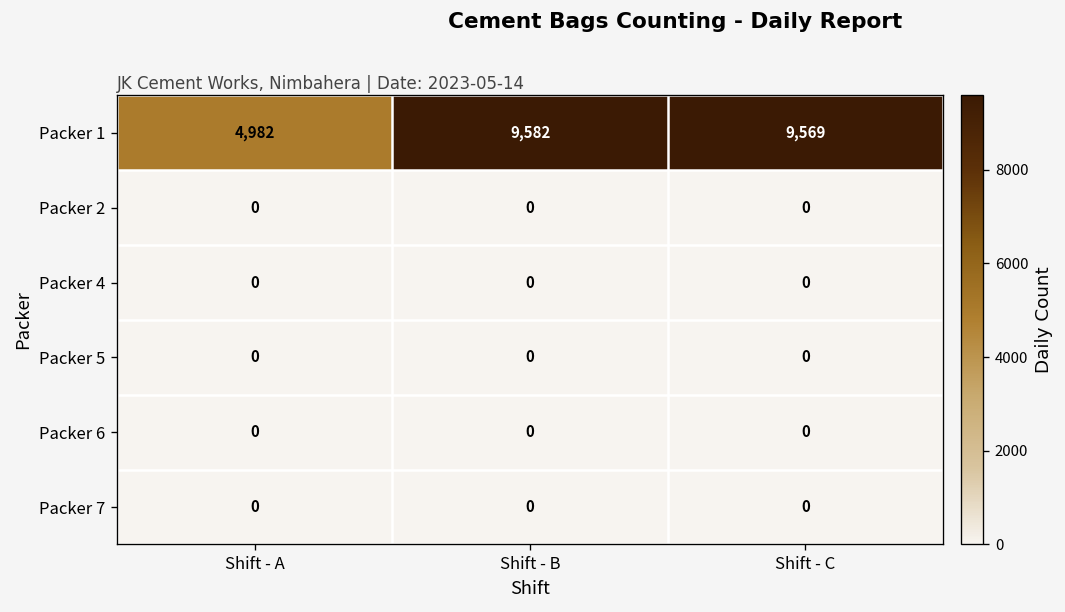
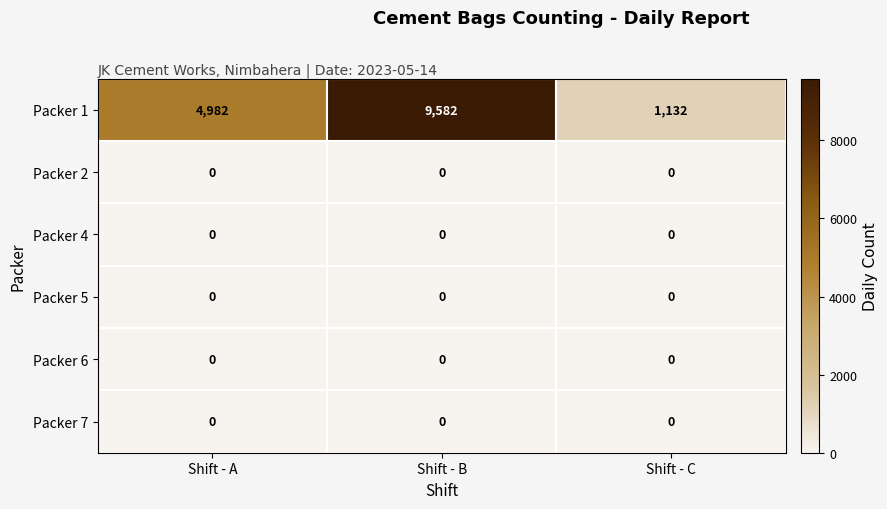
  {
    "Packer 1": {
      "Shift - A": "4,982",
      "Shift - B": "9,582",
-     "Shift - C": "9,569"
+     "Shift - C": "1,132"
    },
    "Packer 2": {
      "Shift - A": "0",
      "Shift - B": "0",
      "Shift - C": "0"
    },
    "Packer 4": {
      "Shift - A": "0",
      "Shift - B": "0",
      "Shift - C": "0"
    },
    "Packer 5": {
      "Shift - A": "0",
      "Shift - B": "0",
      "Shift - C": "0"
    },
    "Packer 6": {
      "Shift - A": "0",
      "Shift - B": "0",
      "Shift - C": "0"
    },
    "Packer 7": {
      "Shift - A": "0",
      "Shift - B": "0",
      "Shift - C": "0"
    }
  }
